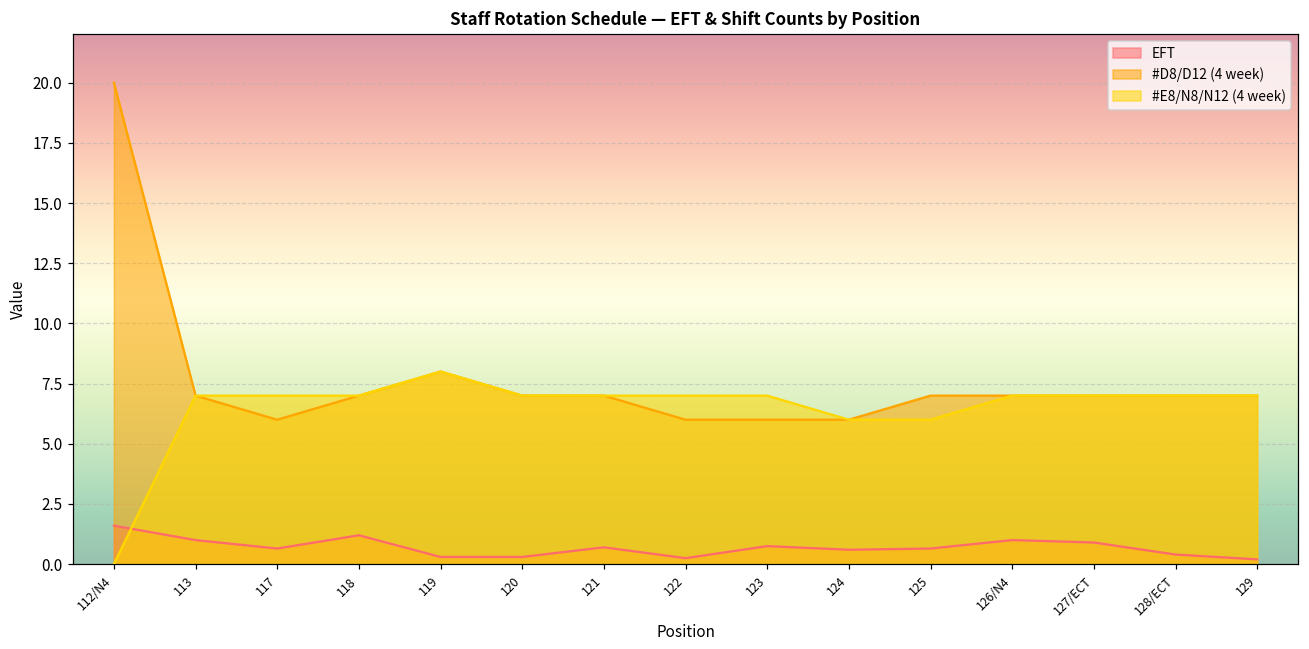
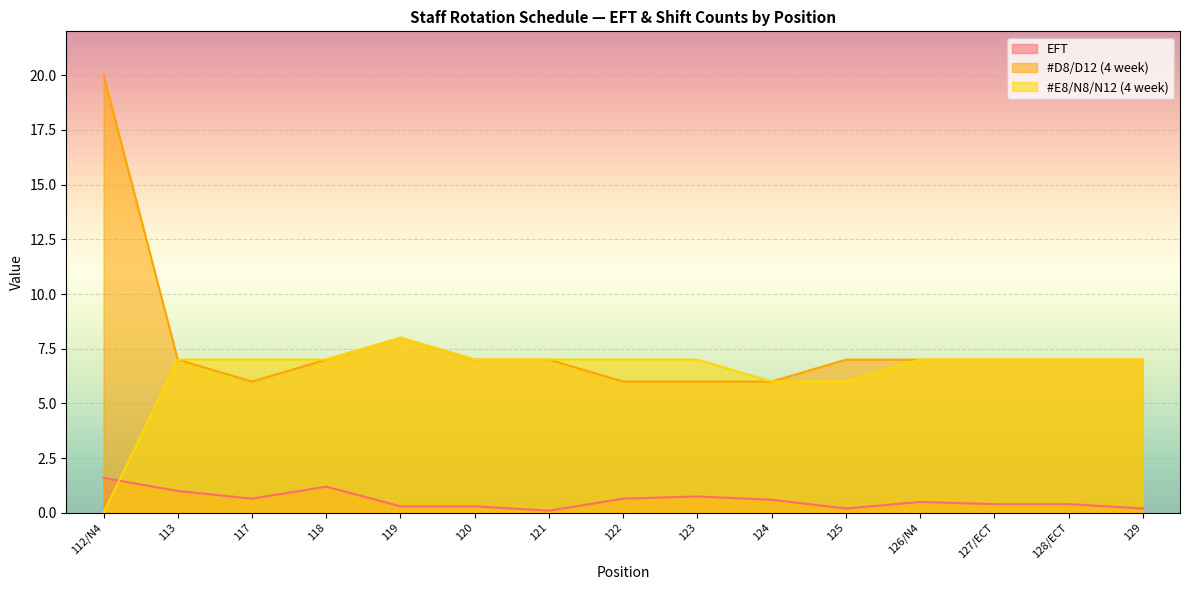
  {
    "EFT": {
      "112/N4": 1.6,
      "113": 1.0,
      "117": 0.7,
      "118": 1.2,
      "119": 0.3,
      "120": 0.3,
-     "121": 0.7,
-     "122": 0.3,
+     "121": 0.1,
+     "122": 0.7,
      "123": 0.8,
      "124": 0.6,
-     "125": 0.7,
-     "126/N4": 1.0,
-     "127/ECT": 0.9,
+     "125": 0.2,
+     "126/N4": 0.5,
+     "127/ECT": 0.4,
      "128/ECT": 0.4,
      "129": 0.2
    }
  }
